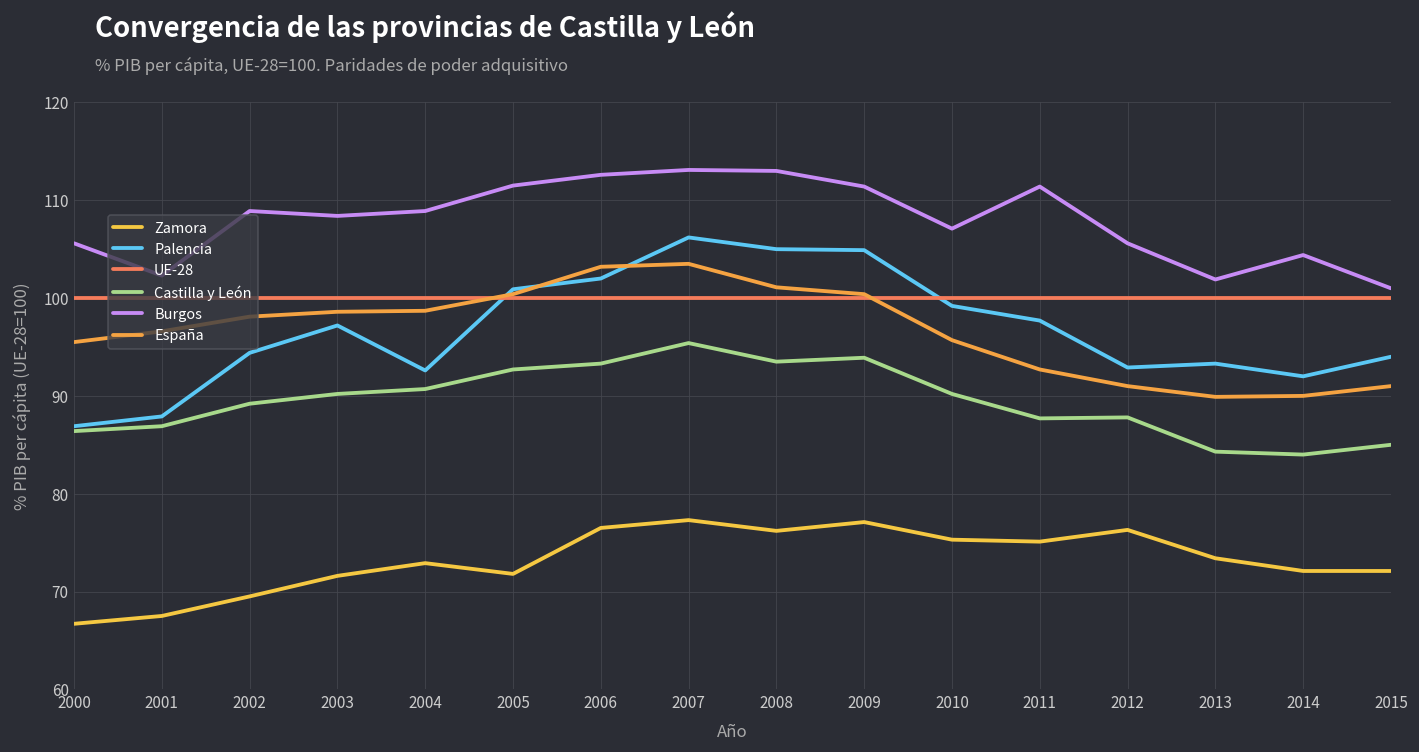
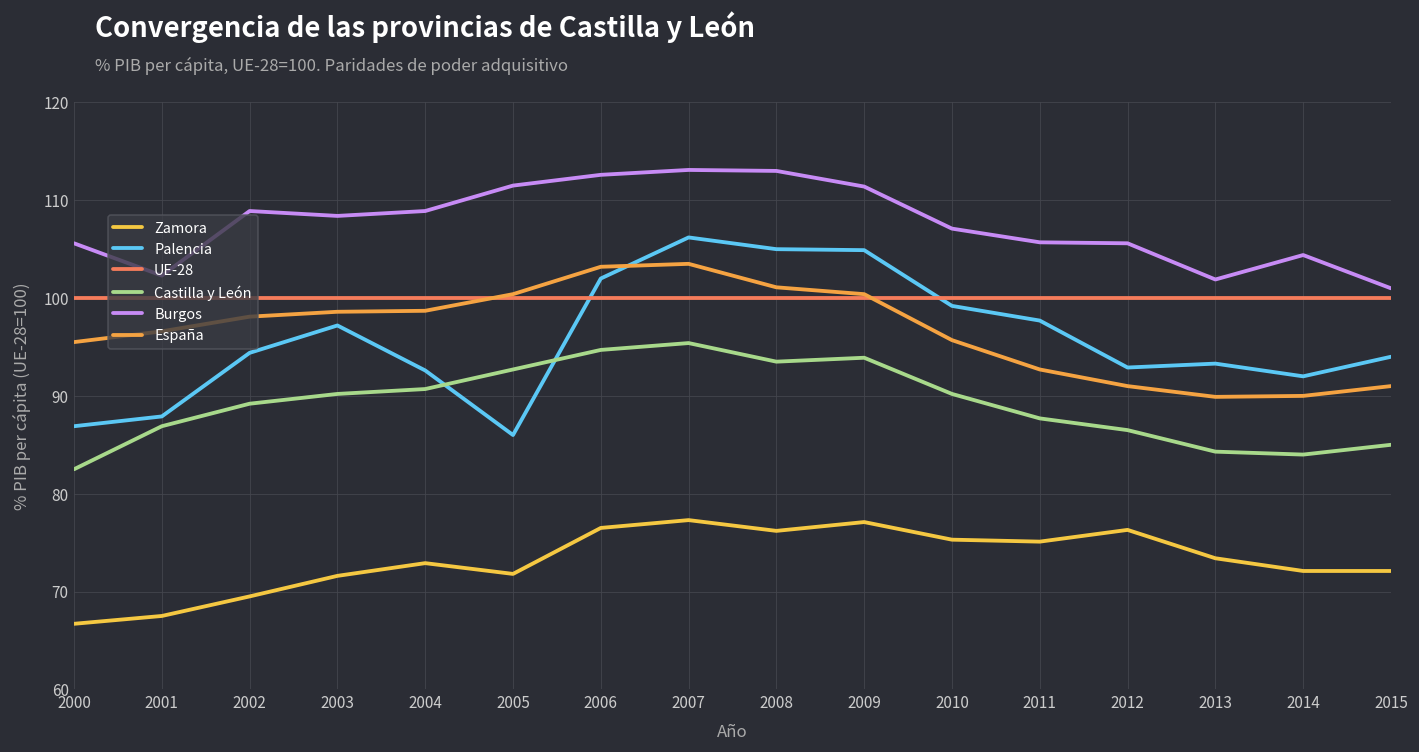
  {
    "Palencia": {
      "2000": 87,
      "2001": 88,
      "2002": 94,
      "2003": 97,
      "2004": 93,
-     "2005": 101,
+     "2005": 86,
      "2006": 102,
      "2007": 106,
      "2008": 105,
      "2009": 105,
      "2010": 99,
      "2011": 98,
      "2012": 93,
      "2013": 93,
      "2014": 92,
      "2015": 94
    },
    "Castilla y León": {
-     "2000": 86,
+     "2000": 83,
      "2001": 87,
      "2002": 89,
      "2003": 90,
      "2004": 91,
      "2005": 93,
-     "2006": 93,
+     "2006": 95,
      "2007": 95,
      "2008": 94,
      "2009": 94,
      "2010": 90,
      "2011": 88,
-     "2012": 88,
+     "2012": 87,
      "2013": 84,
      "2014": 84,
      "2015": 85
    },
    "Burgos": {
      "2000": 106,
      "2002": 109,
      "2003": 108,
      "2004": 109,
      "2005": 112,
      "2006": 113,
      "2007": 113,
      "2008": 113,
      "2009": 111,
      "2010": 107,
-     "2011": 111,
+     "2011": 106,
      "2012": 106,
      "2013": 102,
      "2014": 104,
      "2015": 101
    }
  }
